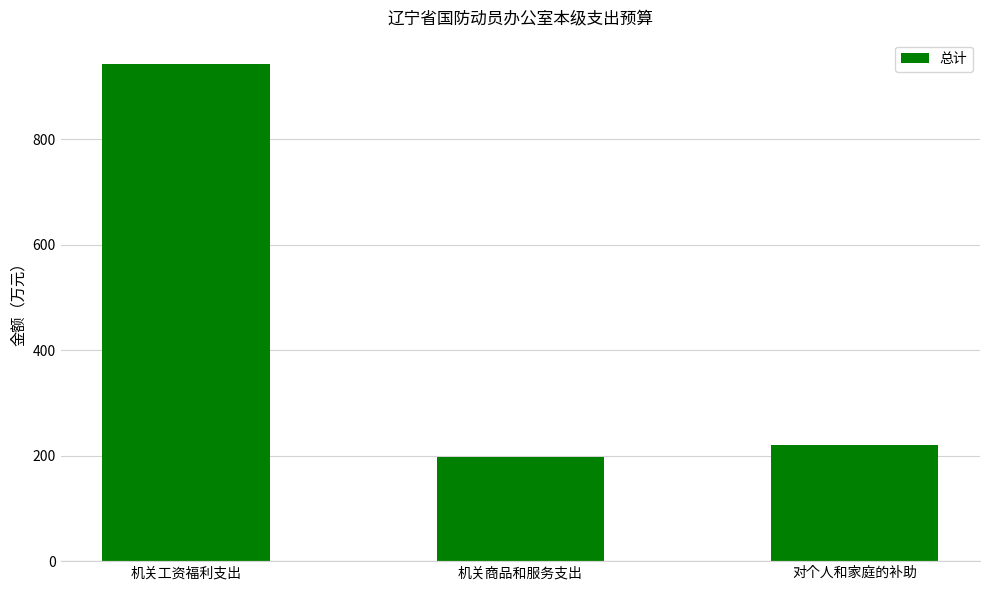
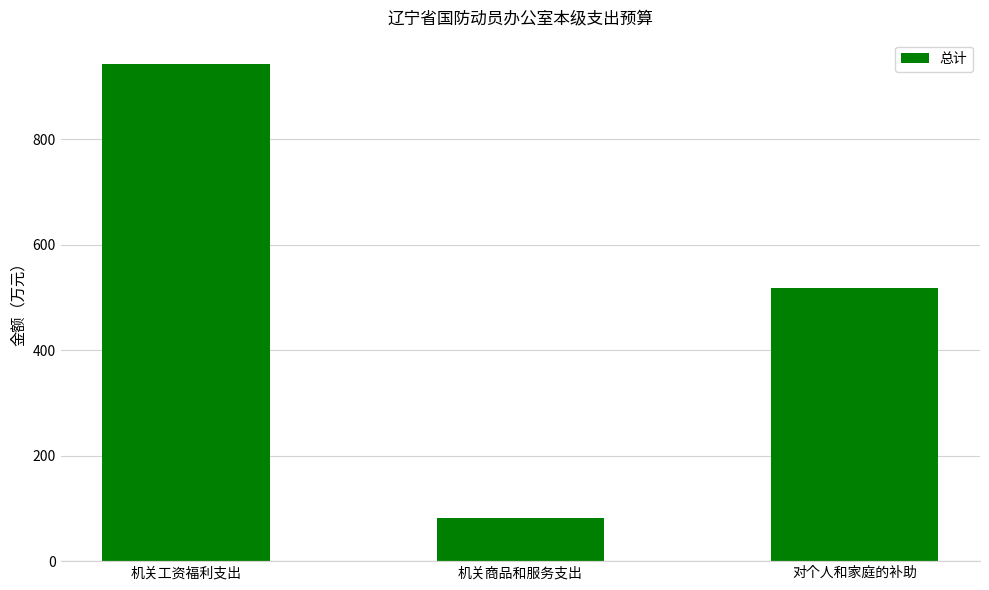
  {
    "机关工资福利支出": 940,
-   "机关商品和服务支出": 200,
-   "对个人和家庭的补助": 220
+   "机关商品和服务支出": 80,
+   "对个人和家庭的补助": 520
  }
